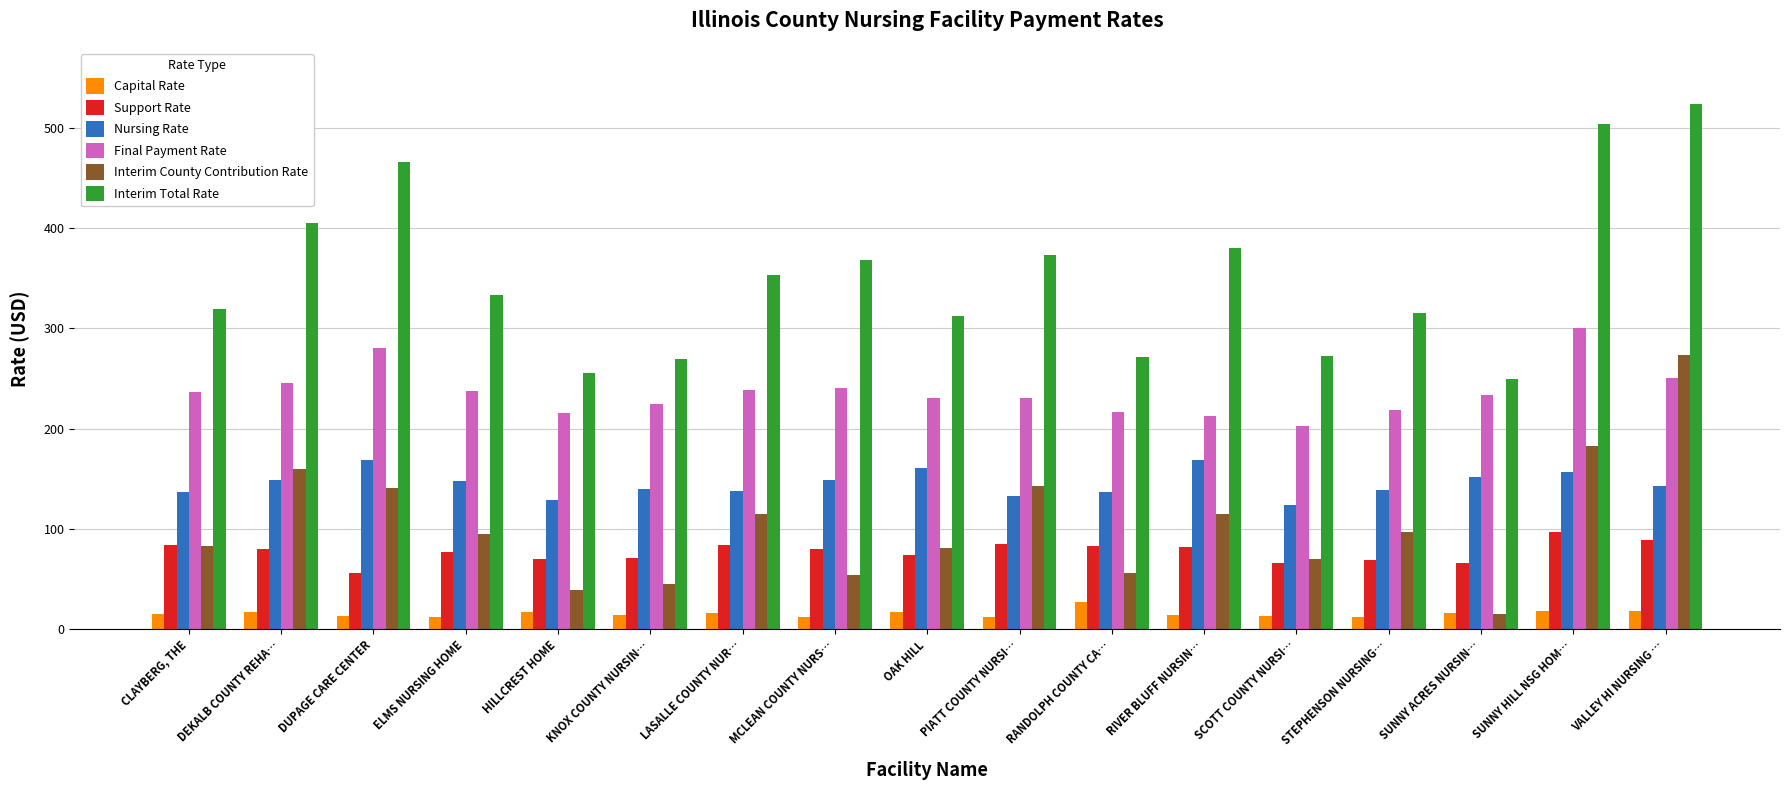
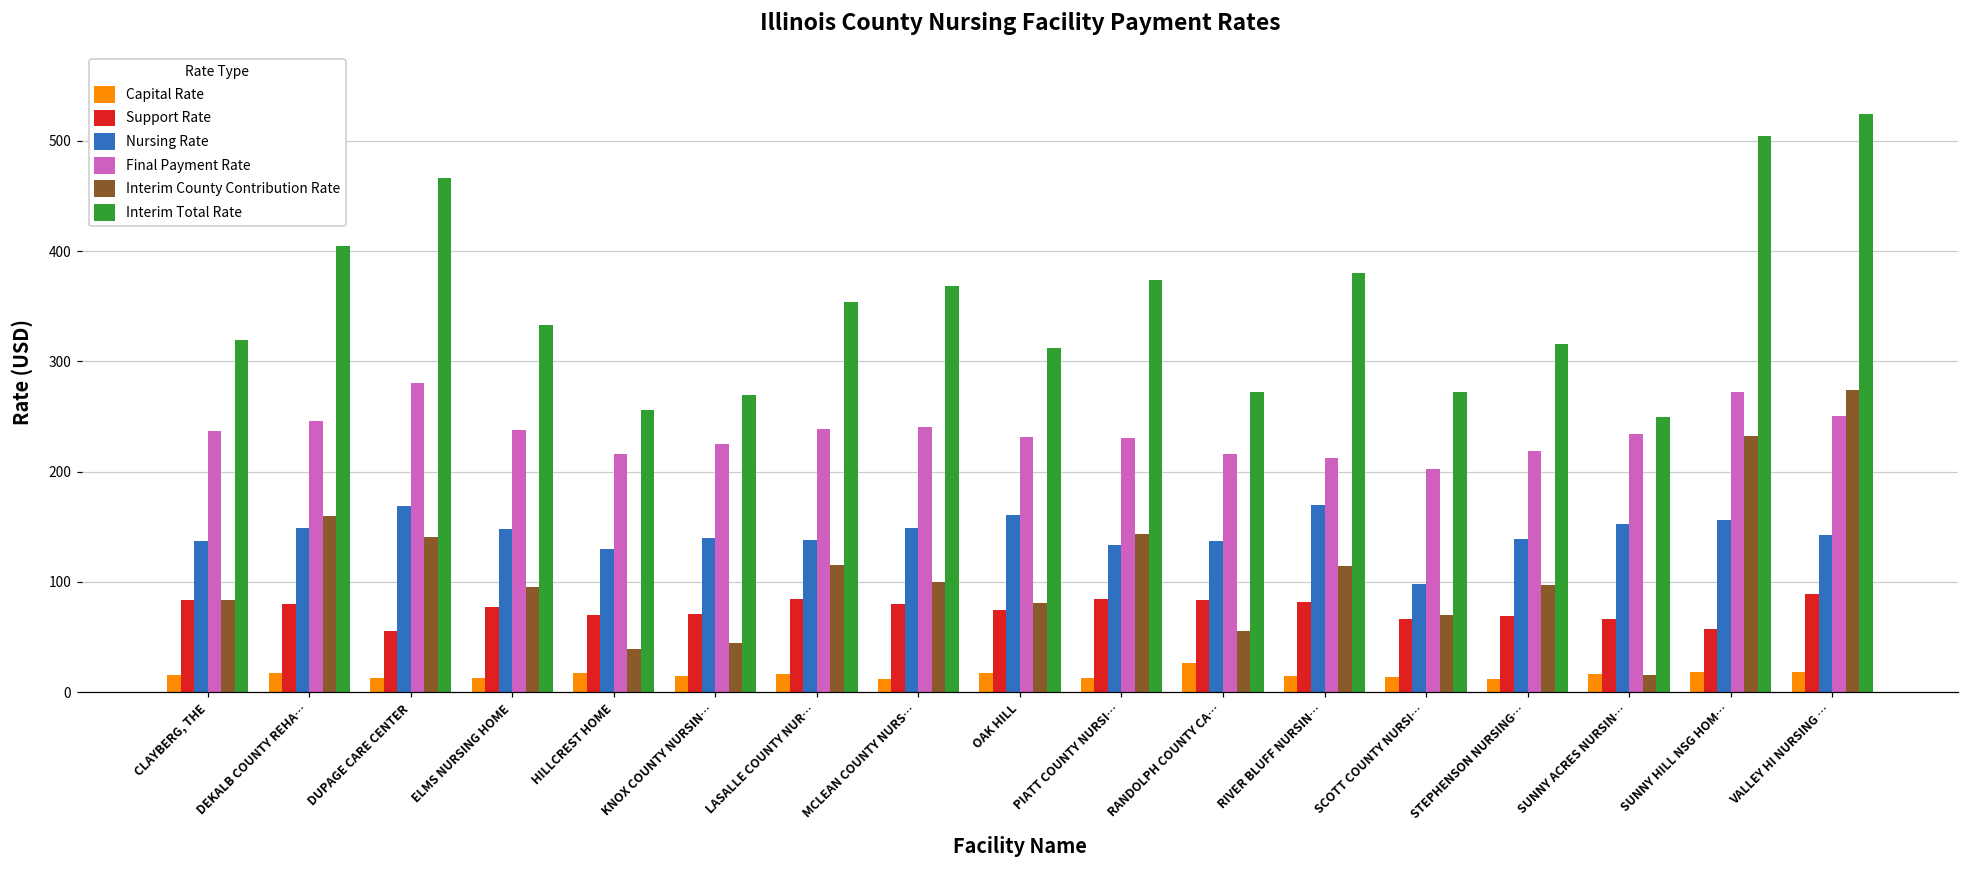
  {
    "Capital Rate": {
      "CLAYBERG, THE": 16,
      "DEKALB COUNTY REHA…": 17,
      "DUPAGE CARE CENTER": 13,
      "ELMS NURSING HOME": 13,
      "HILLCREST HOME": 17,
      "KNOX COUNTY NURSIN…": 14,
      "LASALLE COUNTY NUR…": 16,
      "MCLEAN COUNTY NURS…": 12,
      "OAK HILL": 17,
      "PIATT COUNTY NURSI…": 13,
      "RANDOLPH COUNTY CA…": 27,
      "RIVER BLUFF NURSIN…": 14,
      "SCOTT COUNTY NURSI…": 13,
      "STEPHENSON NURSING…": 12,
      "SUNNY ACRES NURSIN…": 16,
      "SUNNY HILL NSG HOM…": 18,
      "VALLEY HI NURSING …": 18
    },
    "Support Rate": {
      "CLAYBERG, THE": 84,
      "DEKALB COUNTY REHA…": 80,
      "DUPAGE CARE CENTER": 56,
      "ELMS NURSING HOME": 77,
      "HILLCREST HOME": 70,
      "KNOX COUNTY NURSIN…": 71,
      "LASALLE COUNTY NUR…": 84,
      "MCLEAN COUNTY NURS…": 80,
      "OAK HILL": 74,
      "PIATT COUNTY NURSI…": 85,
      "RANDOLPH COUNTY CA…": 83,
      "RIVER BLUFF NURSIN…": 82,
      "SCOTT COUNTY NURSI…": 66,
      "STEPHENSON NURSING…": 69,
      "SUNNY ACRES NURSIN…": 66,
-     "SUNNY HILL NSG HOM…": 97,
+     "SUNNY HILL NSG HOM…": 57,
      "VALLEY HI NURSING …": 89
    },
    "Nursing Rate": {
      "CLAYBERG, THE": 137,
      "DEKALB COUNTY REHA…": 149,
      "DUPAGE CARE CENTER": 169,
      "ELMS NURSING HOME": 148,
      "HILLCREST HOME": 129,
      "KNOX COUNTY NURSIN…": 140,
      "LASALLE COUNTY NUR…": 138,
      "MCLEAN COUNTY NURS…": 149,
      "OAK HILL": 161,
      "PIATT COUNTY NURSI…": 133,
      "RANDOLPH COUNTY CA…": 137,
      "RIVER BLUFF NURSIN…": 169,
-     "SCOTT COUNTY NURSI…": 123,
+     "SCOTT COUNTY NURSI…": 98,
      "STEPHENSON NURSING…": 138,
      "SUNNY ACRES NURSIN…": 152,
      "SUNNY HILL NSG HOM…": 156,
      "VALLEY HI NURSING …": 143
    },
    "Final Payment Rate": {
      "CLAYBERG, THE": 236,
      "DEKALB COUNTY REHA…": 245,
      "DUPAGE CARE CENTER": 281,
      "ELMS NURSING HOME": 238,
      "HILLCREST HOME": 216,
      "KNOX COUNTY NURSIN…": 225,
      "LASALLE COUNTY NUR…": 239,
      "MCLEAN COUNTY NURS…": 240,
      "OAK HILL": 231,
      "PIATT COUNTY NURSI…": 230,
      "RANDOLPH COUNTY CA…": 216,
      "RIVER BLUFF NURSIN…": 212,
      "SCOTT COUNTY NURSI…": 202,
      "STEPHENSON NURSING…": 219,
      "SUNNY ACRES NURSIN…": 234,
-     "SUNNY HILL NSG HOM…": 301,
+     "SUNNY HILL NSG HOM…": 272,
      "VALLEY HI NURSING …": 250
    },
    "Interim County Contribution Rate": {
      "CLAYBERG, THE": 83,
      "DEKALB COUNTY REHA…": 159,
      "DUPAGE CARE CENTER": 141,
      "ELMS NURSING HOME": 95,
      "HILLCREST HOME": 39,
      "KNOX COUNTY NURSIN…": 45,
      "LASALLE COUNTY NUR…": 115,
-     "MCLEAN COUNTY NURS…": 54,
+     "MCLEAN COUNTY NURS…": 100,
      "OAK HILL": 81,
      "PIATT COUNTY NURSI…": 143,
      "RANDOLPH COUNTY CA…": 56,
      "RIVER BLUFF NURSIN…": 114,
      "SCOTT COUNTY NURSI…": 70,
      "STEPHENSON NURSING…": 97,
      "SUNNY ACRES NURSIN…": 15,
-     "SUNNY HILL NSG HOM…": 183,
+     "SUNNY HILL NSG HOM…": 232,
      "VALLEY HI NURSING …": 274
    },
    "Interim Total Rate": {
      "CLAYBERG, THE": 320,
      "DEKALB COUNTY REHA…": 405,
      "DUPAGE CARE CENTER": 466,
      "ELMS NURSING HOME": 333,
      "HILLCREST HOME": 255,
      "KNOX COUNTY NURSIN…": 270,
      "LASALLE COUNTY NUR…": 354,
      "MCLEAN COUNTY NURS…": 369,
      "OAK HILL": 312,
      "PIATT COUNTY NURSI…": 374,
      "RANDOLPH COUNTY CA…": 272,
      "RIVER BLUFF NURSIN…": 380,
      "SCOTT COUNTY NURSI…": 272,
      "STEPHENSON NURSING…": 315,
      "SUNNY ACRES NURSIN…": 249,
      "SUNNY HILL NSG HOM…": 504,
      "VALLEY HI NURSING …": 524
    }
  }
